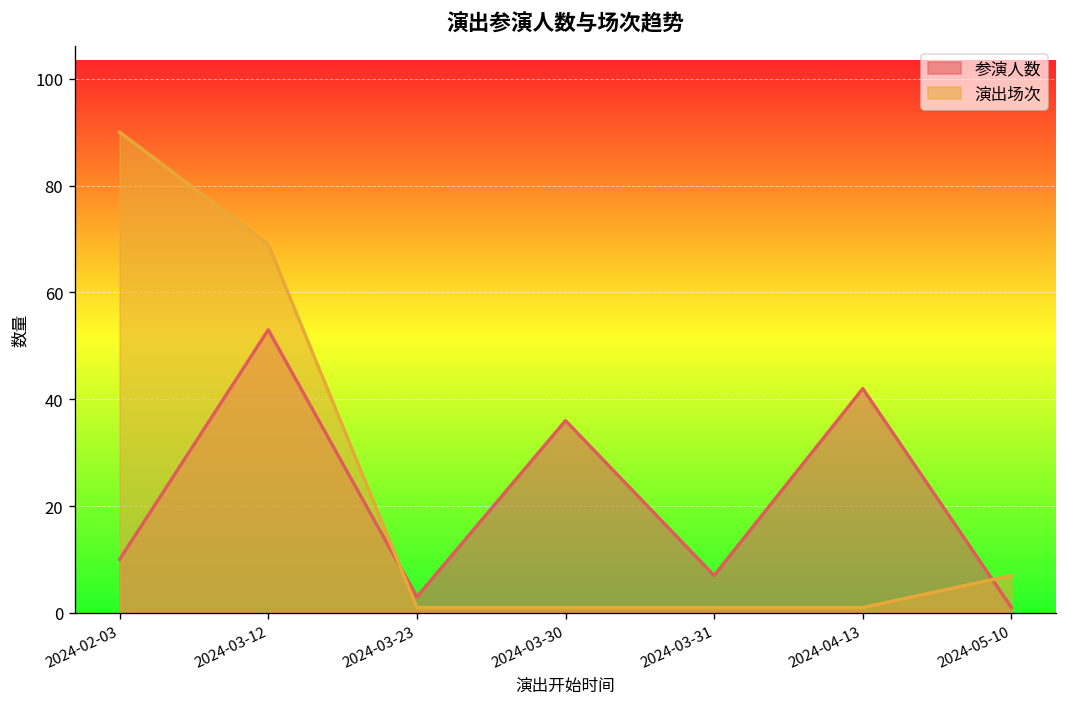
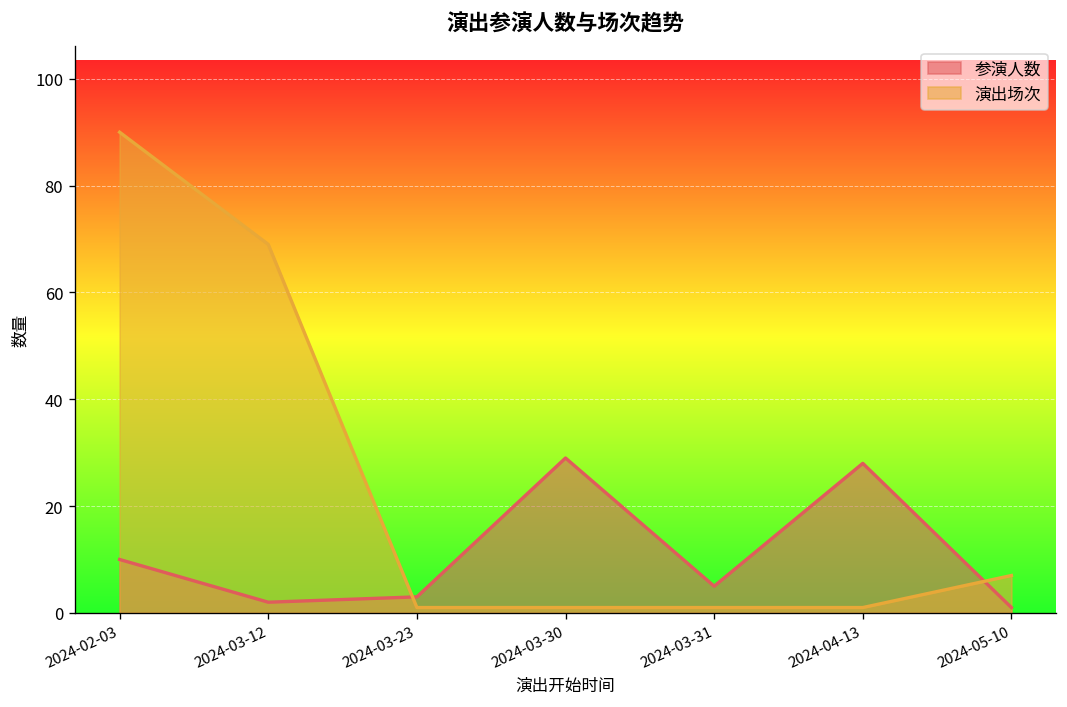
  {
    "参演人数": {
      "2024-02-03": 10,
-     "2024-03-12": 53,
+     "2024-03-12": 2,
      "2024-03-23": 3,
-     "2024-03-30": 36,
-     "2024-03-31": 7,
-     "2024-04-13": 42,
+     "2024-03-30": 29,
+     "2024-03-31": 5,
+     "2024-04-13": 28,
      "2024-05-10": 1
    },
    "演出场次": {
      "2024-02-03": 90,
      "2024-03-12": 69,
      "2024-03-23": 1,
      "2024-03-30": 1,
      "2024-03-31": 1,
      "2024-04-13": 1,
      "2024-05-10": 7
    }
  }
